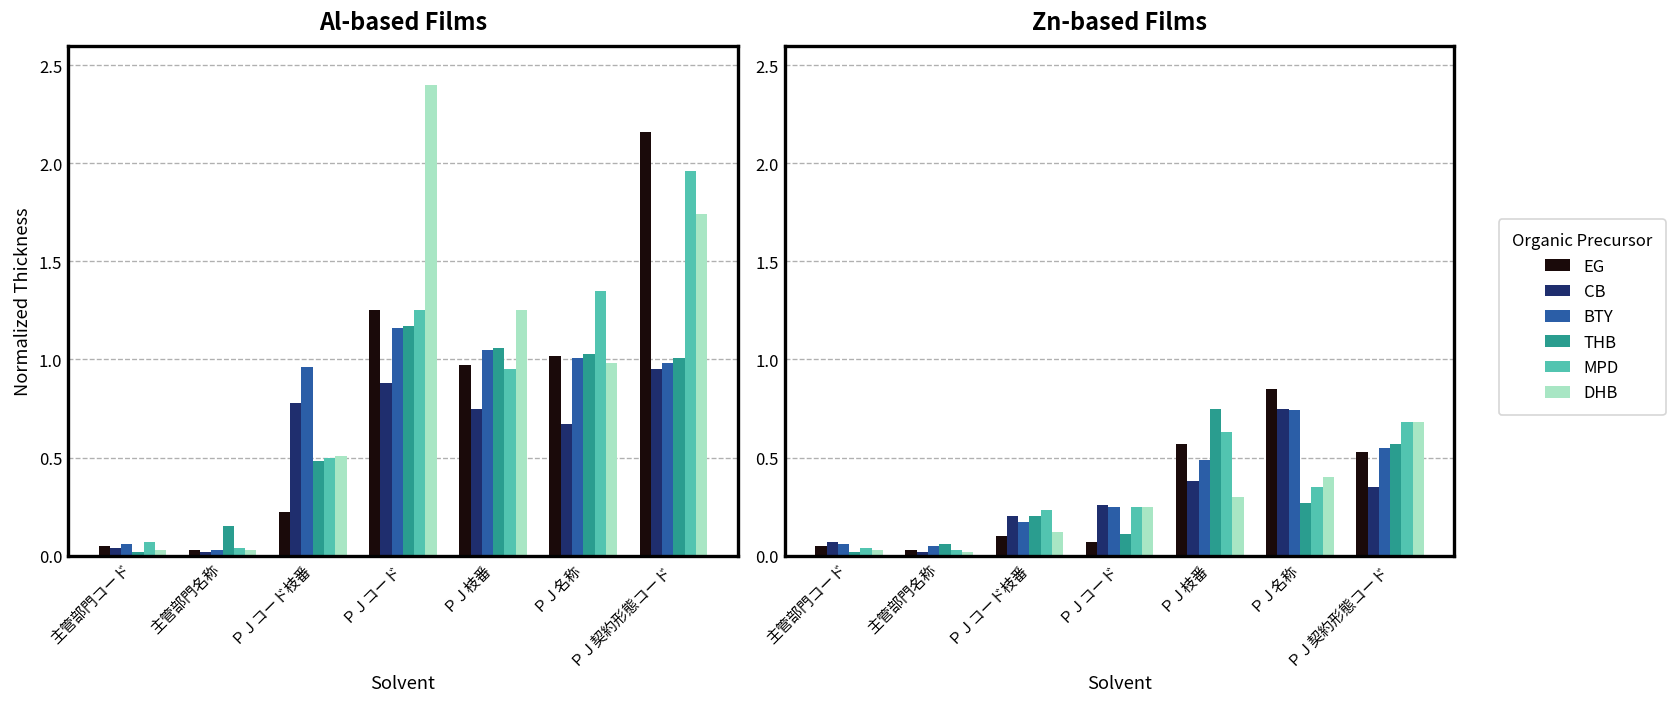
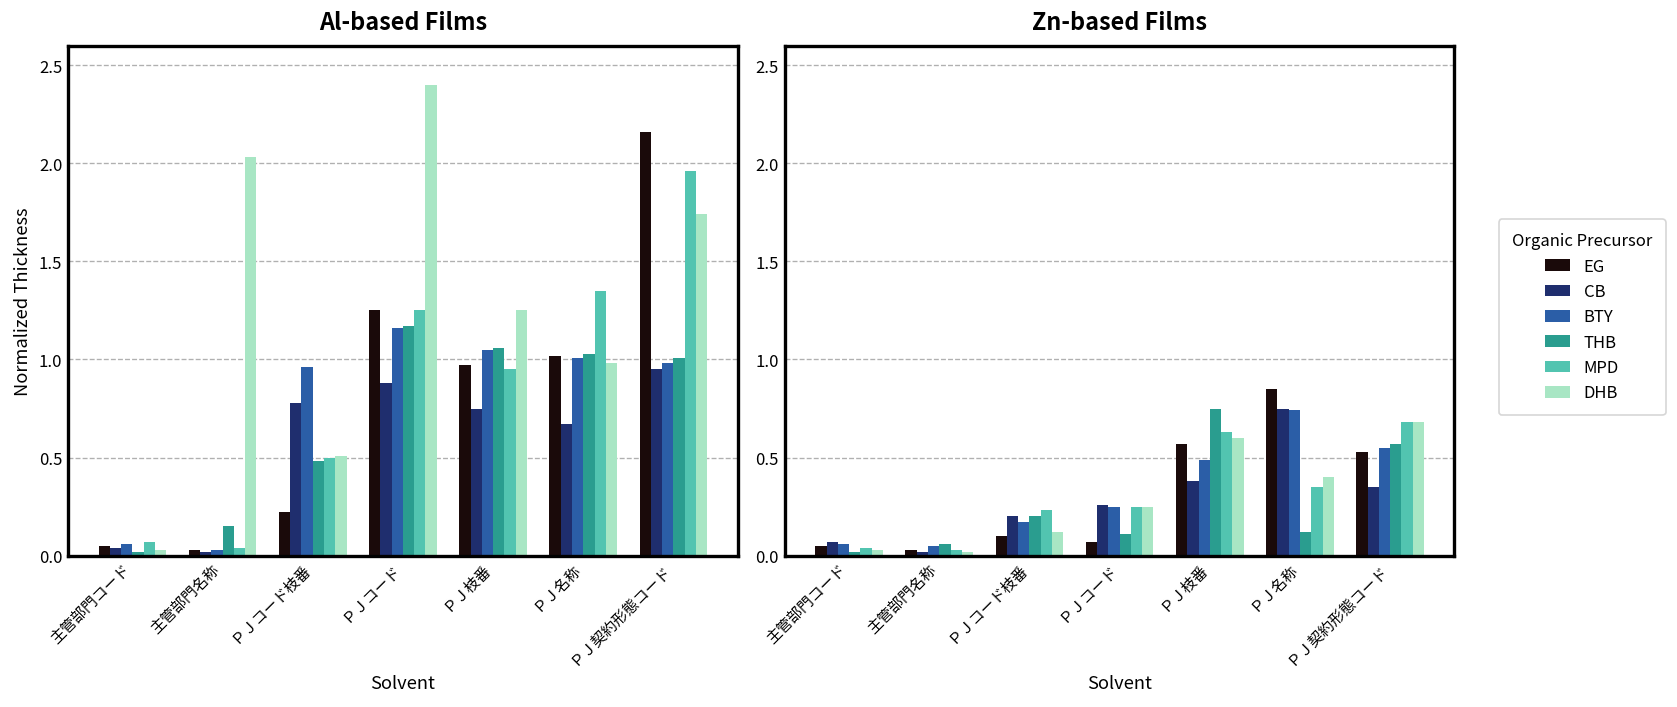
  {
    "Al-based Films": {
      "EG": {
        "主管部門コード": 0.05,
        "主管部門名称": 0.03,
        "ＰＪコード枝番": 0.22,
        "ＰＪコード": 1.25,
        "ＰＪ枝番": 0.97,
        "ＰＪ名称": 1.02,
        "ＰＪ契約形態コード": 2.16
      },
      "CB": {
        "主管部門コード": 0.04,
        "主管部門名称": 0.02,
        "ＰＪコード枝番": 0.78,
        "ＰＪコード": 0.88,
        "ＰＪ枝番": 0.75,
        "ＰＪ名称": 0.67,
        "ＰＪ契約形態コード": 0.95
      },
      "BTY": {
        "主管部門コード": 0.06,
        "主管部門名称": 0.03,
        "ＰＪコード枝番": 0.96,
        "ＰＪコード": 1.16,
        "ＰＪ枝番": 1.05,
        "ＰＪ名称": 1.01,
        "ＰＪ契約形態コード": 0.98
      },
      "THB": {
        "主管部門コード": 0.02,
        "主管部門名称": 0.15,
        "ＰＪコード枝番": 0.48,
        "ＰＪコード": 1.17,
        "ＰＪ枝番": 1.06,
        "ＰＪ名称": 1.03,
        "ＰＪ契約形態コード": 1.01
      },
      "MPD": {
        "主管部門コード": 0.07,
        "主管部門名称": 0.04,
        "ＰＪコード枝番": 0.50,
        "ＰＪコード": 1.25,
        "ＰＪ枝番": 0.95,
        "ＰＪ名称": 1.35,
        "ＰＪ契約形態コード": 1.96
      },
      "DHB": {
        "主管部門コード": 0.03,
-       "主管部門名称": 0.03,
+       "主管部門名称": 2.03,
        "ＰＪコード枝番": 0.51,
        "ＰＪコード": 2.40,
        "ＰＪ枝番": 1.25,
        "ＰＪ名称": 0.98,
        "ＰＪ契約形態コード": 1.74
      }
    },
    "Zn-based Films": {
      "EG": {
        "主管部門コード": 0.05,
        "主管部門名称": 0.03,
        "ＰＪコード枝番": 0.10,
        "ＰＪコード": 0.07,
        "ＰＪ枝番": 0.57,
        "ＰＪ名称": 0.85,
        "ＰＪ契約形態コード": 0.53
      },
      "CB": {
        "主管部門コード": 0.07,
        "主管部門名称": 0.02,
        "ＰＪコード枝番": 0.20,
        "ＰＪコード": 0.26,
        "ＰＪ枝番": 0.38,
        "ＰＪ名称": 0.75,
        "ＰＪ契約形態コード": 0.35
      },
      "BTY": {
        "主管部門コード": 0.06,
        "主管部門名称": 0.05,
        "ＰＪコード枝番": 0.17,
        "ＰＪコード": 0.25,
        "ＰＪ枝番": 0.49,
        "ＰＪ名称": 0.74,
        "ＰＪ契約形態コード": 0.55
      },
      "THB": {
        "主管部門コード": 0.02,
        "主管部門名称": 0.06,
        "ＰＪコード枝番": 0.20,
        "ＰＪコード": 0.11,
        "ＰＪ枝番": 0.75,
-       "ＰＪ名称": 0.27,
+       "ＰＪ名称": 0.12,
        "ＰＪ契約形態コード": 0.57
      },
      "MPD": {
        "主管部門コード": 0.04,
        "主管部門名称": 0.03,
        "ＰＪコード枝番": 0.23,
        "ＰＪコード": 0.25,
        "ＰＪ枝番": 0.63,
        "ＰＪ名称": 0.35,
        "ＰＪ契約形態コード": 0.68
      },
      "DHB": {
        "主管部門コード": 0.03,
        "主管部門名称": 0.02,
        "ＰＪコード枝番": 0.12,
        "ＰＪコード": 0.25,
-       "ＰＪ枝番": 0.3,
+       "ＰＪ枝番": 0.6,
        "ＰＪ名称": 0.4,
        "ＰＪ契約形態コード": 0.68
      }
    }
  }
